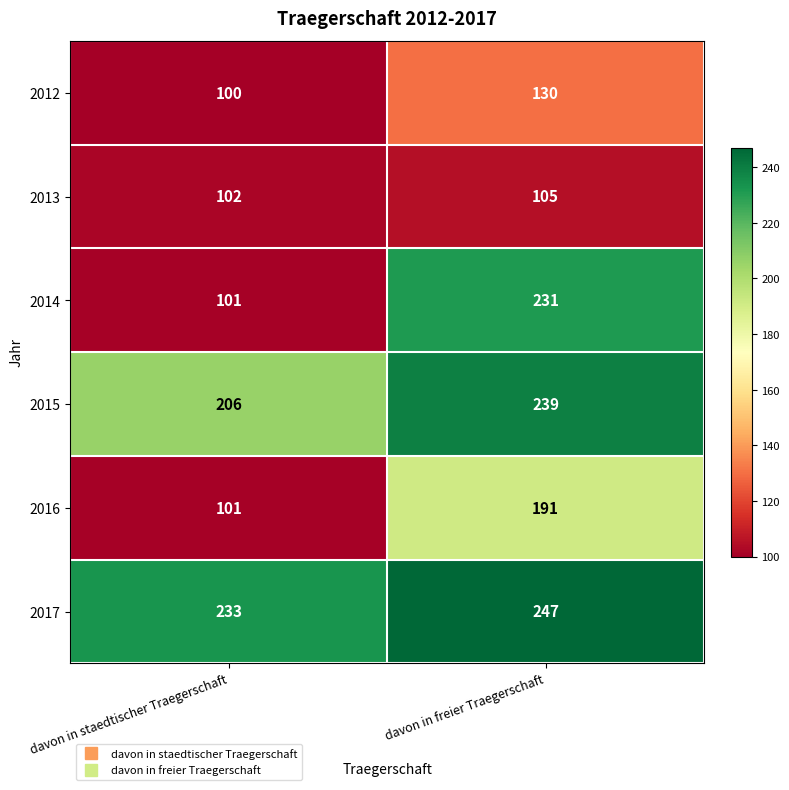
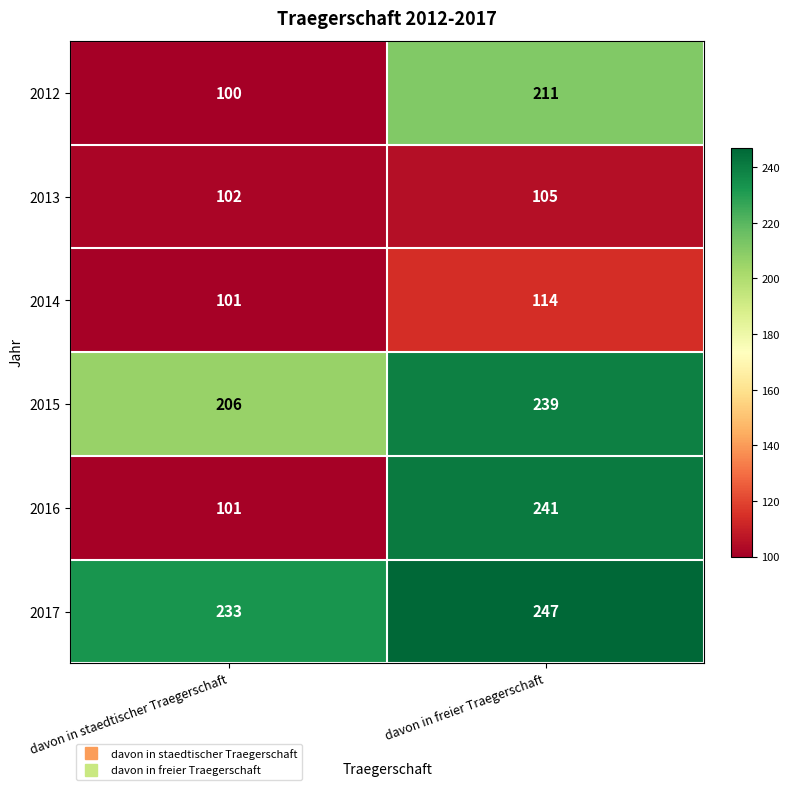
  {
    "2012": {
      "davon in staedtischer Traegerschaft": 100,
-     "davon in freier Traegerschaft": 130
+     "davon in freier Traegerschaft": 211
    },
    "2013": {
      "davon in staedtischer Traegerschaft": 102,
      "davon in freier Traegerschaft": 105
    },
    "2014": {
      "davon in staedtischer Traegerschaft": 101,
-     "davon in freier Traegerschaft": 231
+     "davon in freier Traegerschaft": 114
    },
    "2015": {
      "davon in staedtischer Traegerschaft": 206,
      "davon in freier Traegerschaft": 239
    },
    "2016": {
      "davon in staedtischer Traegerschaft": 101,
-     "davon in freier Traegerschaft": 191
+     "davon in freier Traegerschaft": 241
    },
    "2017": {
      "davon in staedtischer Traegerschaft": 233,
      "davon in freier Traegerschaft": 247
    }
  }
